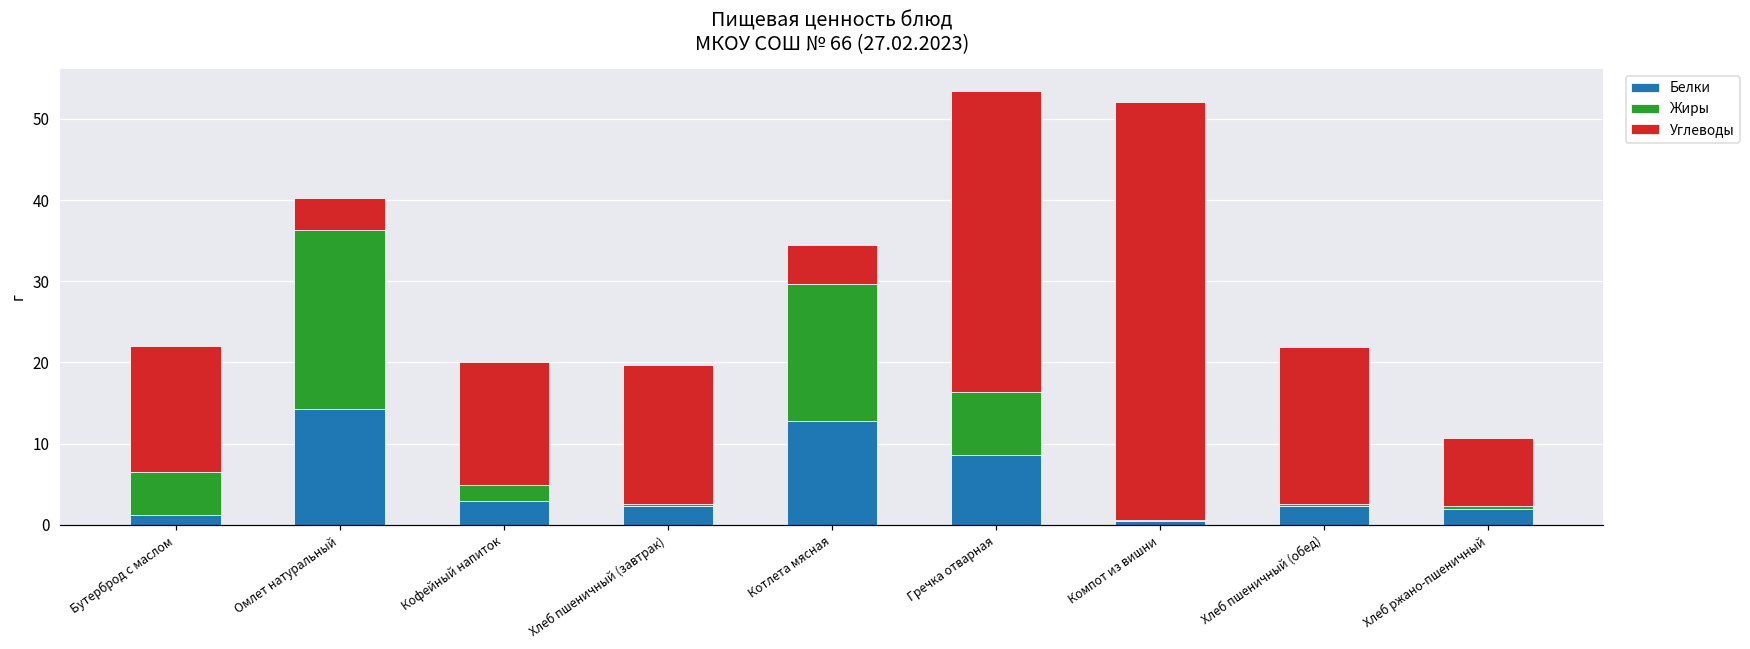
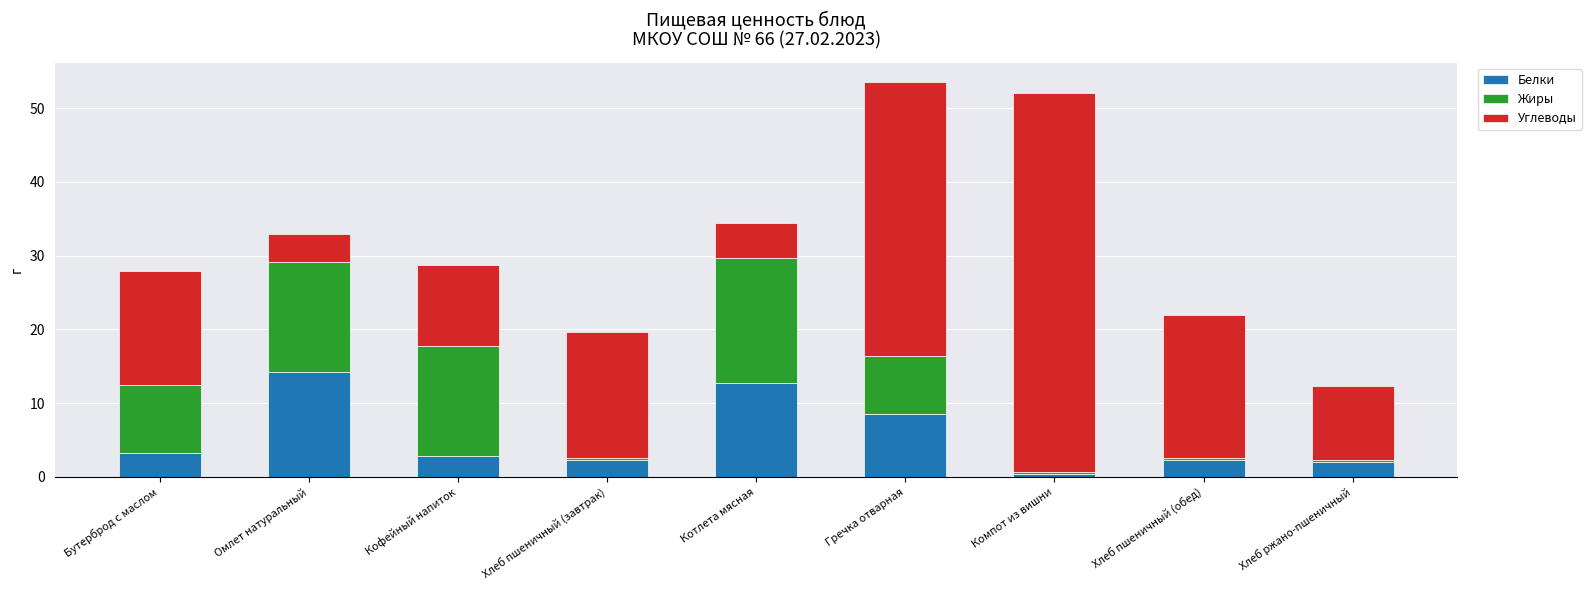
  {
    "Белки": {
-     "Бутерброд с маслом": 1,
+     "Бутерброд с маслом": 3,
      "Омлет натуральный": 14,
      "Кофейный напиток": 3,
      "Хлеб пшеничный (завтрак)": 2,
      "Котлета мясная": 13,
      "Гречка отварная": 9,
      "Компот из вишни": 0,
      "Хлеб пшеничный (обед)": 2,
      "Хлеб ржано-пшеничный": 2
    },
    "Жиры": {
-     "Бутерброд с маслом": 5,
-     "Омлет натуральный": 22,
-     "Кофейный напиток": 2,
+     "Бутерброд с маслом": 9,
+     "Омлет натуральный": 15,
+     "Кофейный напиток": 15,
      "Котлета мясная": 17,
      "Гречка отварная": 8,
      "Хлеб ржано-пшеничный": 0
    },
    "Углеводы": {
      "Бутерброд с маслом": 16,
      "Омлет натуральный": 4,
-     "Кофейный напиток": 15,
+     "Кофейный напиток": 11,
      "Хлеб пшеничный (завтрак)": 17,
      "Котлета мясная": 5,
      "Гречка отварная": 37,
      "Компот из вишни": 51,
      "Хлеб пшеничный (обед)": 19,
-     "Хлеб ржано-пшеничный": 8
+     "Хлеб ржано-пшеничный": 10
    }
  }
